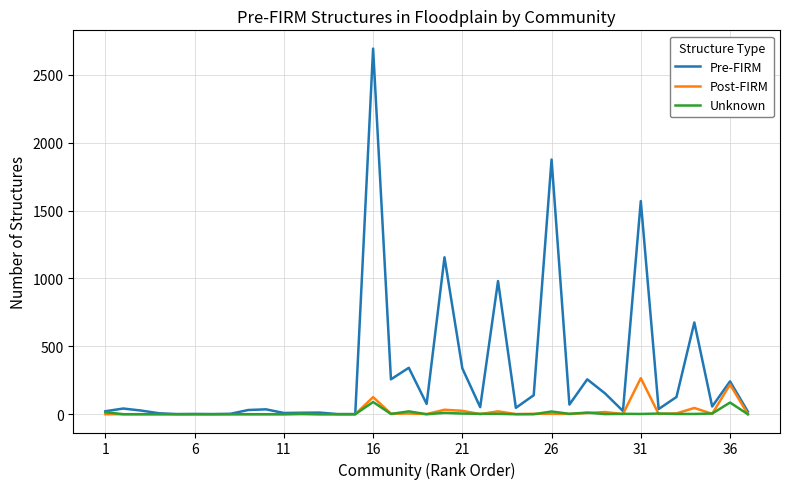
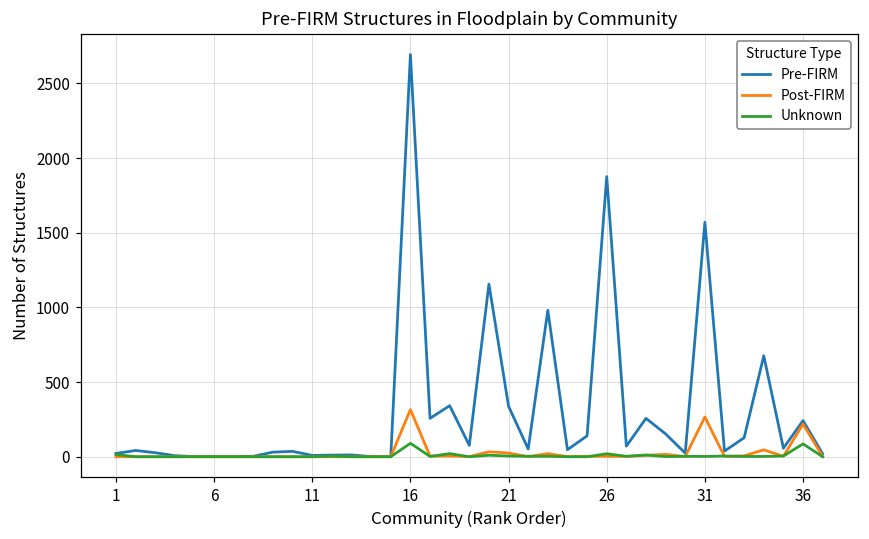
  {
    "Pre-FIRM": {
      "16": 2690,
      "21": 340,
      "26": 1880,
      "31": 1570,
      "36": 240
    },
    "Post-FIRM": {
-     "16": 130,
+     "16": 320,
      "21": 30,
      "31": 270,
      "36": 220
    },
    "Unknown": {
      "16": 90,
      "21": 10,
      "31": 0,
      "36": 90
    }
  }
